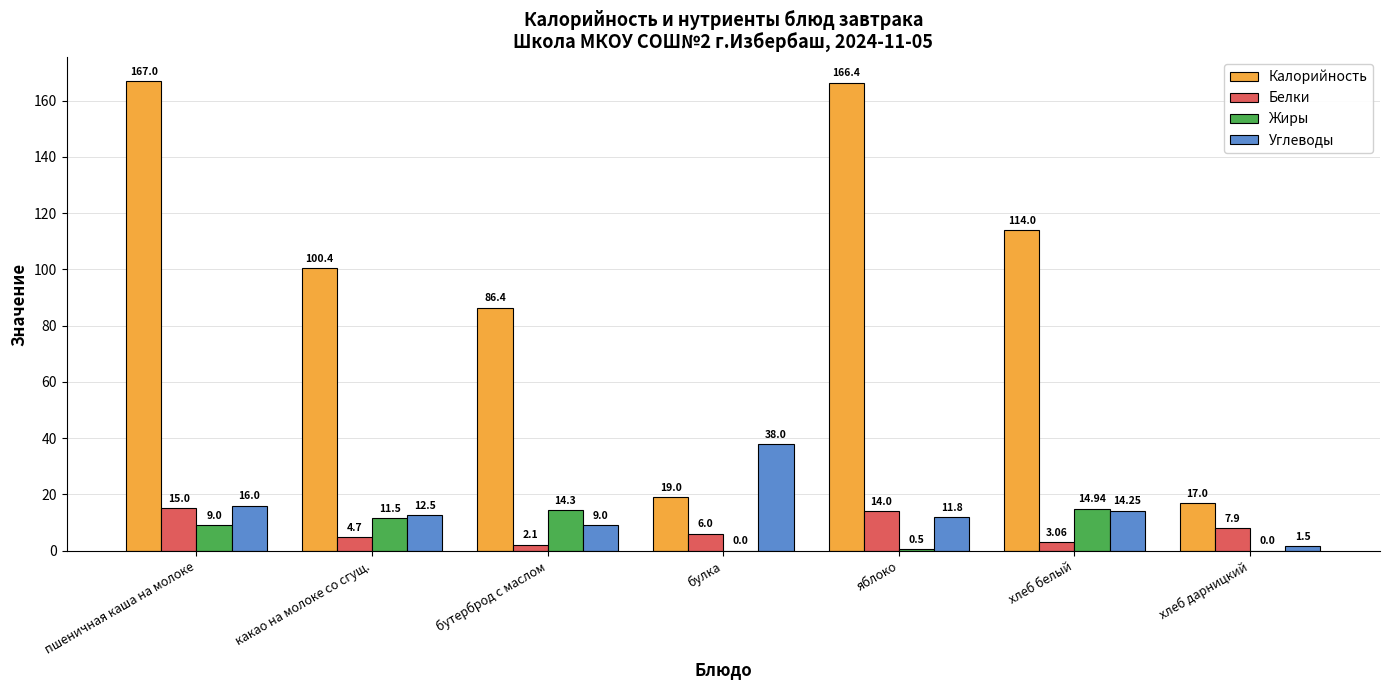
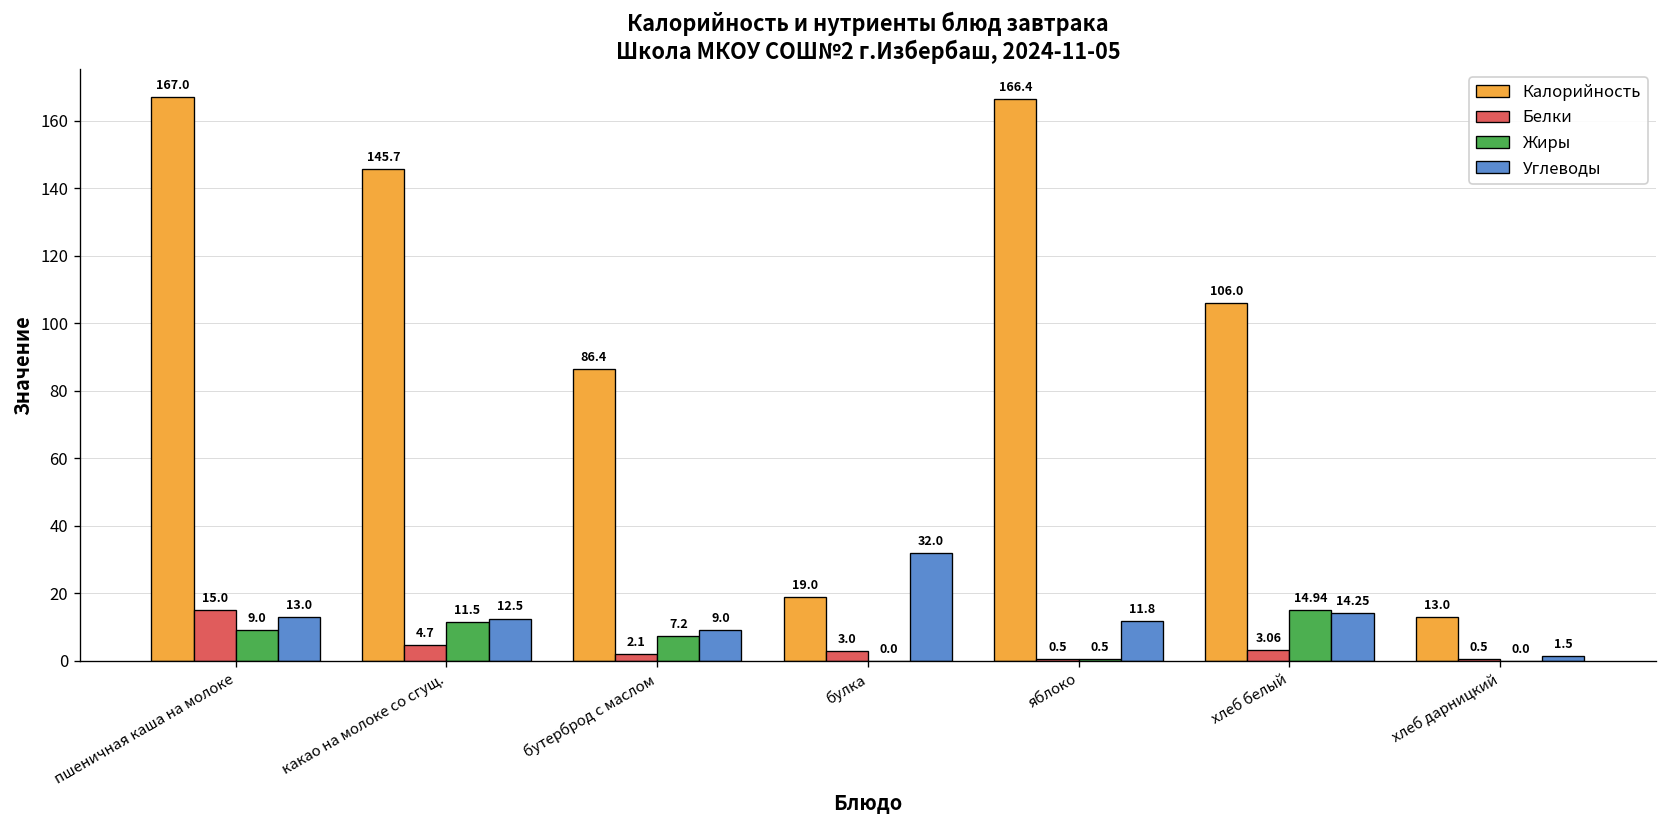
  {
    "Калорийность": {
      "пшеничная каша на молоке": 167.0,
-     "какао на молоке со сгущ.": 100.4,
+     "какао на молоке со сгущ.": 145.7,
      "бутерброд с маслом": 86.4,
      "булка": 19.0,
      "яблоко": 166.4,
-     "хлеб белый": 114.0,
-     "хлеб дарницкий": 17.0
+     "хлеб белый": 106.0,
+     "хлеб дарницкий": 13.0
    },
    "Белки": {
      "пшеничная каша на молоке": 15.0,
      "какао на молоке со сгущ.": 4.7,
      "бутерброд с маслом": 2.1,
-     "булка": 6.0,
-     "яблоко": 14.0,
+     "булка": 3.0,
+     "яблоко": 0.5,
      "хлеб белый": 3.06,
-     "хлеб дарницкий": 7.9
+     "хлеб дарницкий": 0.5
    },
    "Жиры": {
      "пшеничная каша на молоке": 9.0,
      "какао на молоке со сгущ.": 11.5,
-     "бутерброд с маслом": 14.3,
+     "бутерброд с маслом": 7.2,
      "булка": 0.0,
      "яблоко": 0.5,
      "хлеб белый": 14.94,
      "хлеб дарницкий": 0.0
    },
    "Углеводы": {
-     "пшеничная каша на молоке": 16.0,
+     "пшеничная каша на молоке": 13.0,
      "какао на молоке со сгущ.": 12.5,
      "бутерброд с маслом": 9.0,
-     "булка": 38.0,
+     "булка": 32.0,
      "яблоко": 11.8,
      "хлеб белый": 14.25,
      "хлеб дарницкий": 1.5
    }
  }
